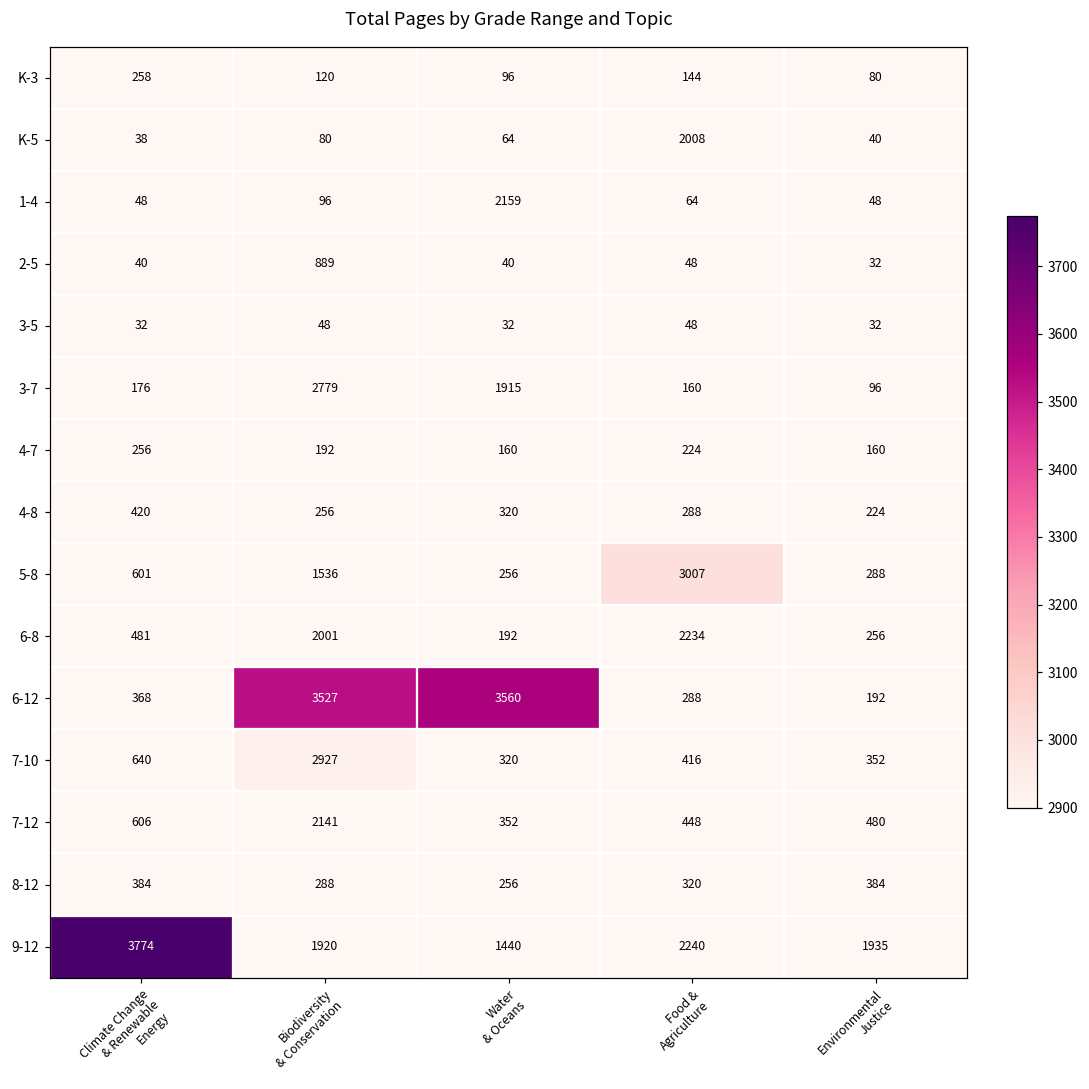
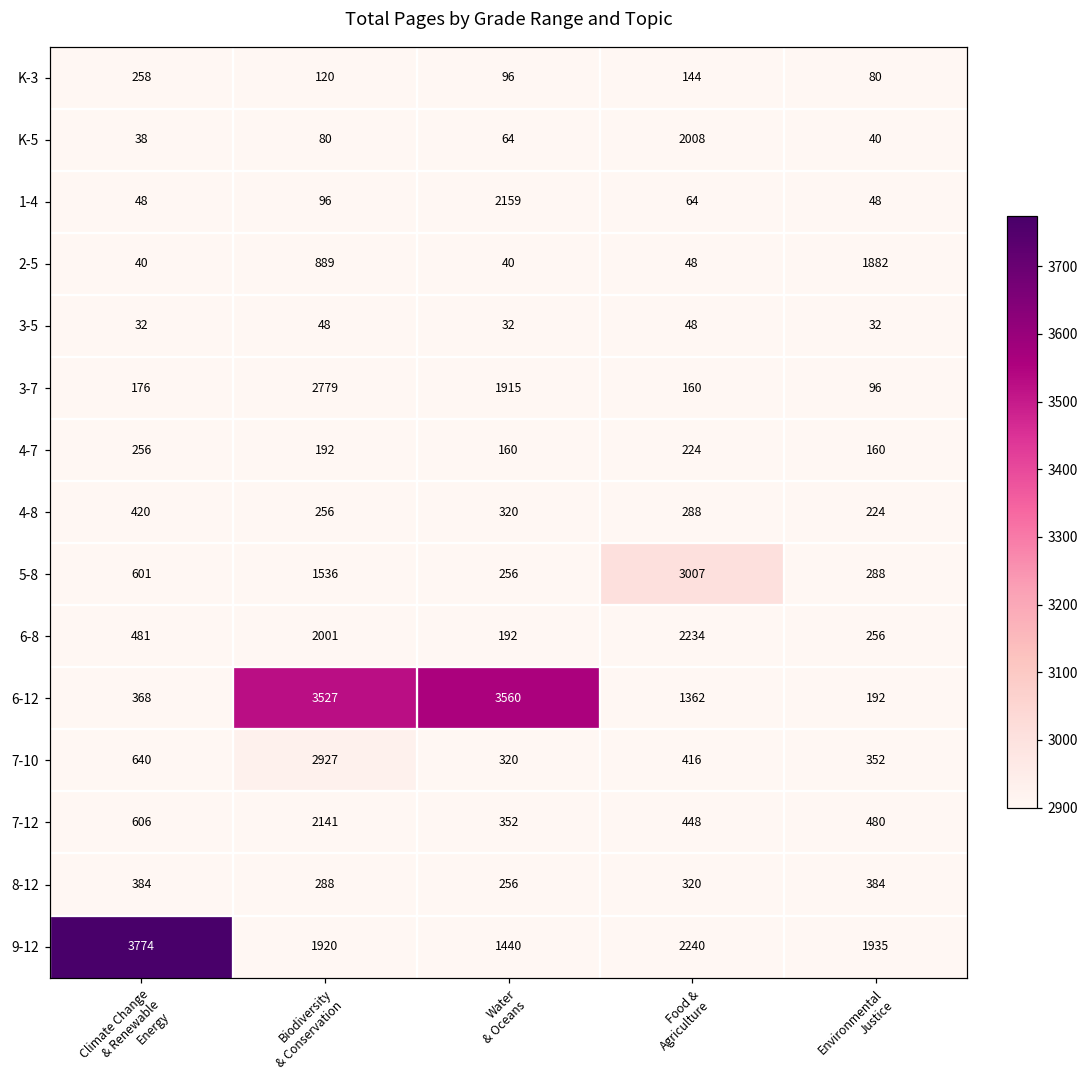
  {
    "K-3": {
      "Climate Change & Renewable Energy": 258,
      "Biodiversity & Conservation": 120,
      "Water & Oceans": 96,
      "Food & Agriculture": 144,
      "Environmental Justice": 80
    },
    "K-5": {
      "Climate Change & Renewable Energy": 38,
      "Biodiversity & Conservation": 80,
      "Water & Oceans": 64,
      "Food & Agriculture": 2008,
      "Environmental Justice": 40
    },
    "1-4": {
      "Climate Change & Renewable Energy": 48,
      "Biodiversity & Conservation": 96,
      "Water & Oceans": 2159,
      "Food & Agriculture": 64,
      "Environmental Justice": 48
    },
    "2-5": {
      "Climate Change & Renewable Energy": 40,
      "Biodiversity & Conservation": 889,
      "Water & Oceans": 40,
      "Food & Agriculture": 48,
-     "Environmental Justice": 32
+     "Environmental Justice": 1882
    },
    "3-5": {
      "Climate Change & Renewable Energy": 32,
      "Biodiversity & Conservation": 48,
      "Water & Oceans": 32,
      "Food & Agriculture": 48,
      "Environmental Justice": 32
    },
    "3-7": {
      "Climate Change & Renewable Energy": 176,
      "Biodiversity & Conservation": 2779,
      "Water & Oceans": 1915,
      "Food & Agriculture": 160,
      "Environmental Justice": 96
    },
    "4-7": {
      "Climate Change & Renewable Energy": 256,
      "Biodiversity & Conservation": 192,
      "Water & Oceans": 160,
      "Food & Agriculture": 224,
      "Environmental Justice": 160
    },
    "4-8": {
      "Climate Change & Renewable Energy": 420,
      "Biodiversity & Conservation": 256,
      "Water & Oceans": 320,
      "Food & Agriculture": 288,
      "Environmental Justice": 224
    },
    "5-8": {
      "Climate Change & Renewable Energy": 601,
      "Biodiversity & Conservation": 1536,
      "Water & Oceans": 256,
      "Food & Agriculture": 3007,
      "Environmental Justice": 288
    },
    "6-8": {
      "Climate Change & Renewable Energy": 481,
      "Biodiversity & Conservation": 2001,
      "Water & Oceans": 192,
      "Food & Agriculture": 2234,
      "Environmental Justice": 256
    },
    "6-12": {
      "Climate Change & Renewable Energy": 368,
      "Biodiversity & Conservation": 3527,
      "Water & Oceans": 3560,
-     "Food & Agriculture": 288,
+     "Food & Agriculture": 1362,
      "Environmental Justice": 192
    },
    "7-10": {
      "Climate Change & Renewable Energy": 640,
      "Biodiversity & Conservation": 2927,
      "Water & Oceans": 320,
      "Food & Agriculture": 416,
      "Environmental Justice": 352
    },
    "7-12": {
      "Climate Change & Renewable Energy": 606,
      "Biodiversity & Conservation": 2141,
      "Water & Oceans": 352,
      "Food & Agriculture": 448,
      "Environmental Justice": 480
    },
    "8-12": {
      "Climate Change & Renewable Energy": 384,
      "Biodiversity & Conservation": 288,
      "Water & Oceans": 256,
      "Food & Agriculture": 320,
      "Environmental Justice": 384
    },
    "9-12": {
      "Climate Change & Renewable Energy": 3774,
      "Biodiversity & Conservation": 1920,
      "Water & Oceans": 1440,
      "Food & Agriculture": 2240,
      "Environmental Justice": 1935
    }
  }
